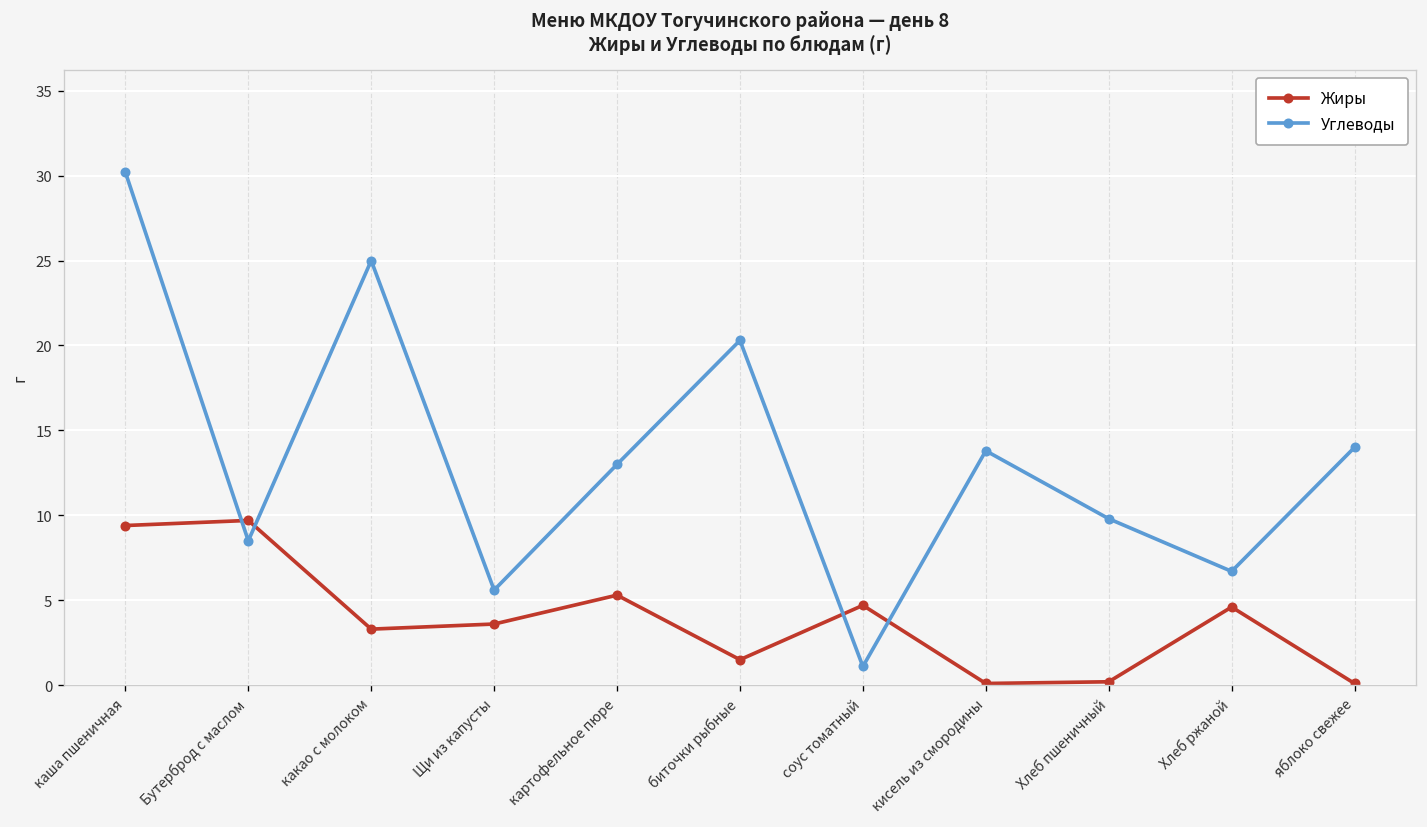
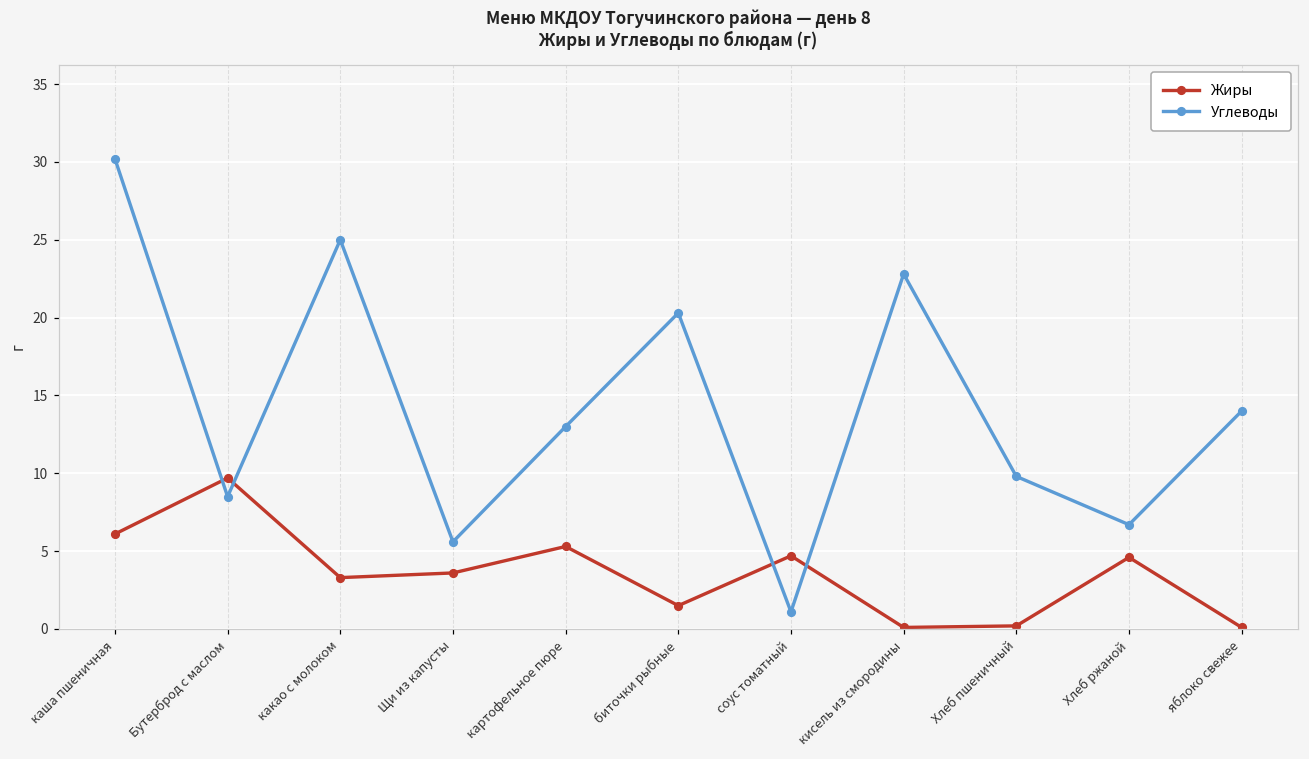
  {
    "Жиры": {
-     "каша пшеничная": 9.4,
+     "каша пшеничная": 6.1,
      "Бутерброд с маслом": 9.7,
      "какао с молоком": 3.3,
      "Щи из капусты": 3.6,
      "картофельное пюре": 5.3,
      "биточки рыбные": 1.5,
      "соус томатный": 4.7,
      "кисель из смородины": 0.1,
      "Хлеб пшеничный": 0.2,
      "Хлеб ржаной": 4.6,
      "яблоко свежее": 0.1
    },
    "Углеводы": {
      "каша пшеничная": 30.2,
      "Бутерброд с маслом": 8.5,
      "какао с молоком": 25.0,
      "Щи из капусты": 5.6,
      "картофельное пюре": 13.0,
      "биточки рыбные": 20.3,
      "соус томатный": 1.1,
-     "кисель из смородины": 13.8,
+     "кисель из смородины": 22.8,
      "Хлеб пшеничный": 9.8,
      "Хлеб ржаной": 6.7,
      "яблоко свежее": 14.0
    }
  }
